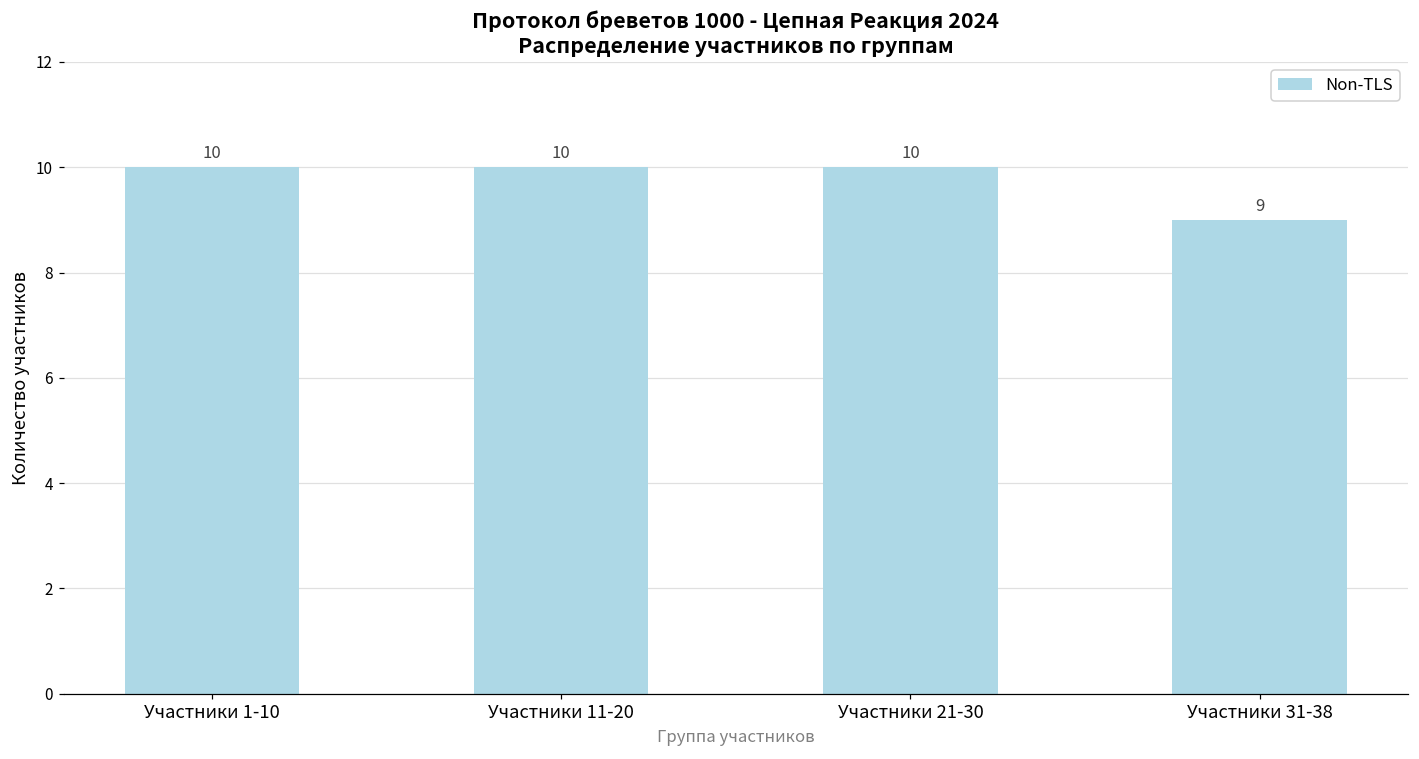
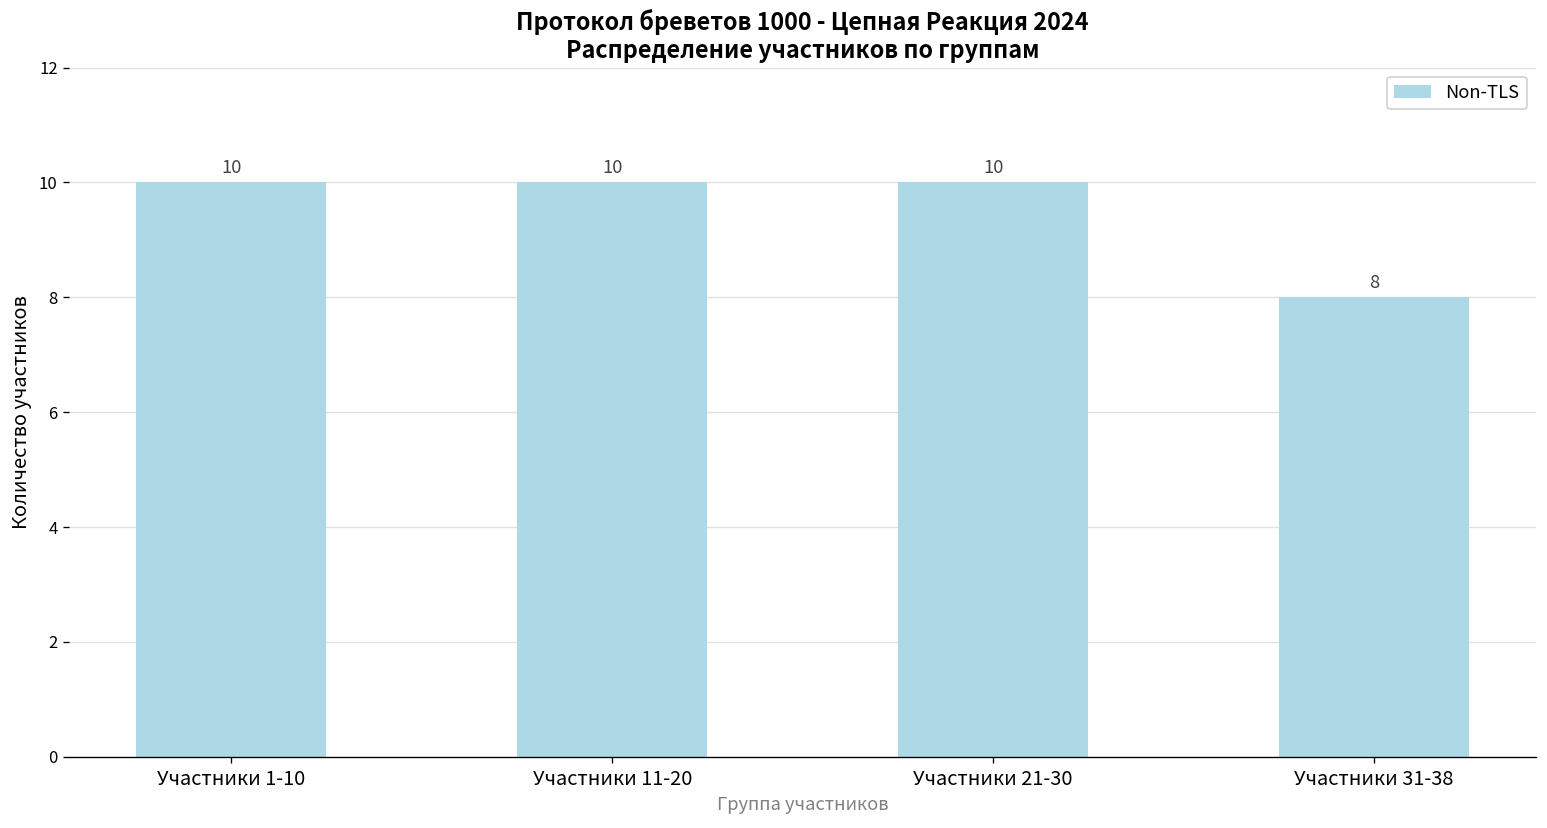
  {
    "Участники 1-10": 10,
    "Участники 11-20": 10,
    "Участники 21-30": 10,
-   "Участники 31-38": 9
+   "Участники 31-38": 8
  }
